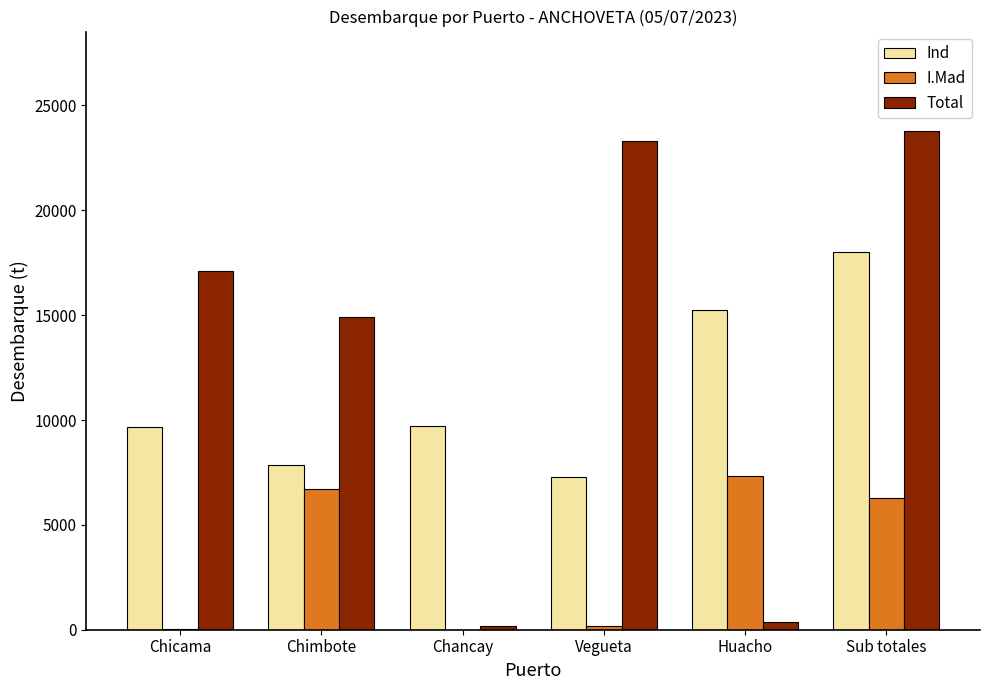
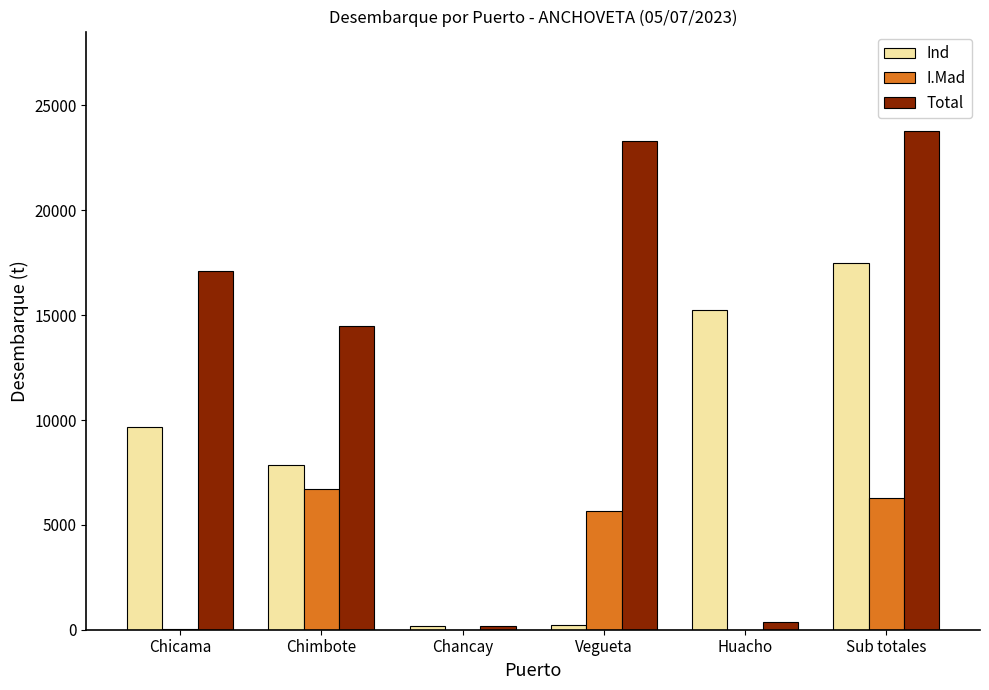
  {
    "Ind": {
      "Chicama": 9700,
      "Chimbote": 7800,
-     "Chancay": 9700,
-     "Vegueta": 7300,
+     "Chancay": 200,
+     "Vegueta": 200,
      "Huacho": 15300,
-     "Sub totales": 18000
+     "Sub totales": 17500
    },
    "I.Mad": {
      "Chimbote": 6700,
      "Chancay": 0,
-     "Vegueta": 200,
-     "Huacho": 7300,
+     "Vegueta": 5700,
+     "Huacho": 0,
      "Sub totales": 6300
    },
    "Total": {
      "Chicama": 17100,
-     "Chimbote": 14900,
+     "Chimbote": 14500,
      "Chancay": 200,
      "Vegueta": 23300,
      "Huacho": 400,
      "Sub totales": 23800
    }
  }
